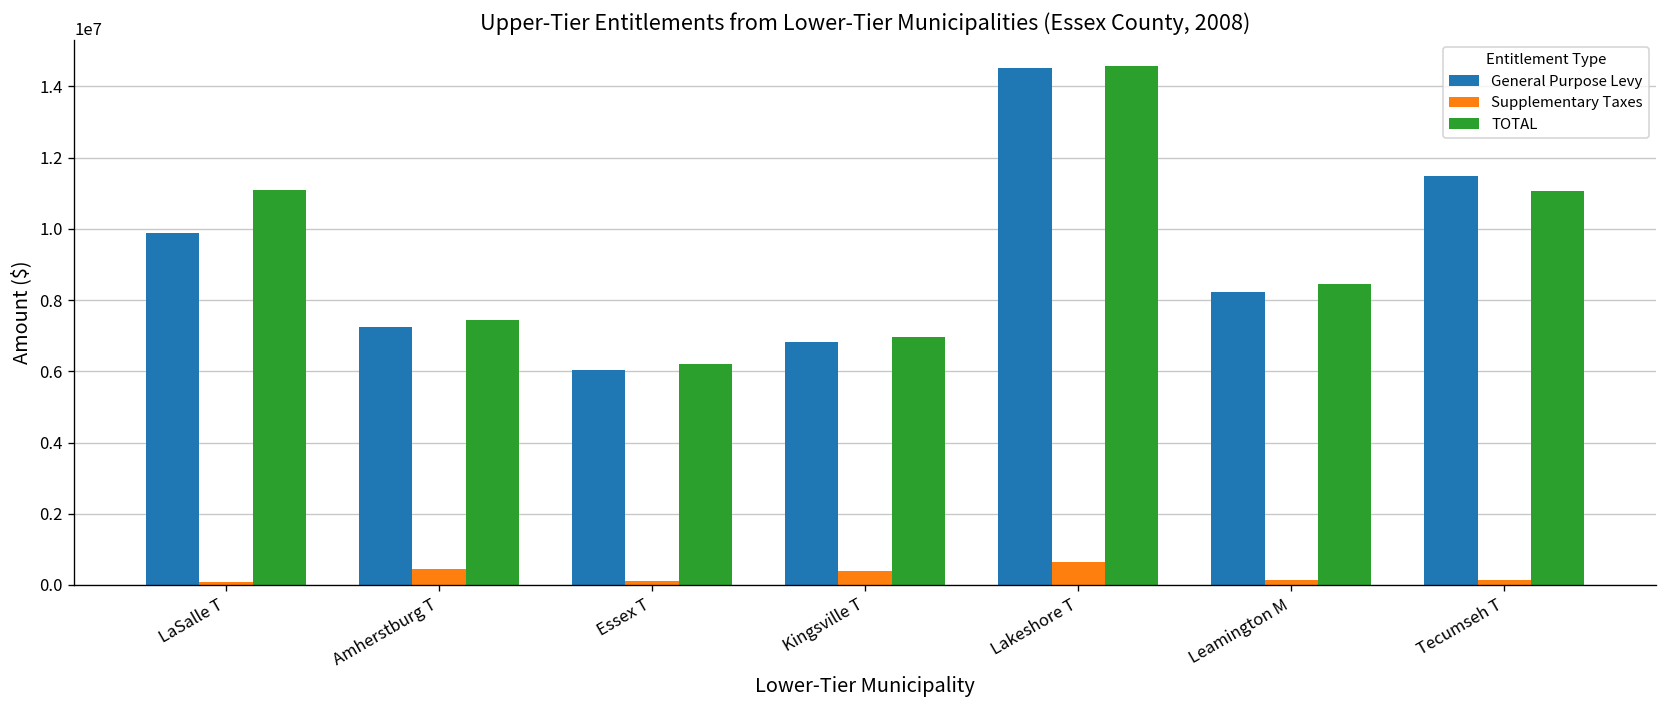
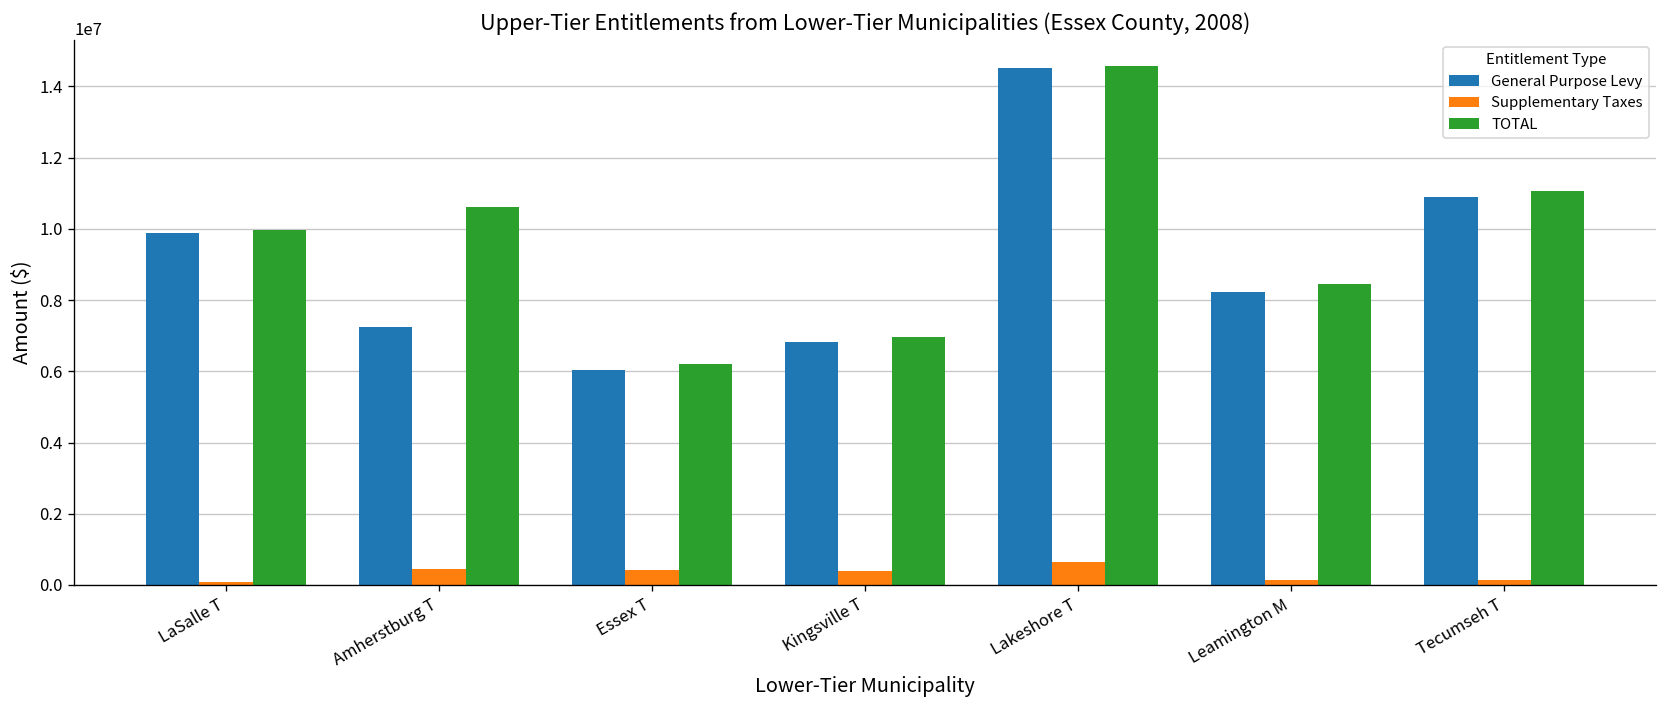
  {
    "General Purpose Levy": {
      "LaSalle T": 9900000,
      "Amherstburg T": 7200000,
      "Essex T": 6000000,
      "Kingsville T": 6800000,
      "Lakeshore T": 14500000,
      "Leamington M": 8200000,
-     "Tecumseh T": 11500000
+     "Tecumseh T": 10900000
    },
    "Supplementary Taxes": {
      "Amherstburg T": 500000,
-     "Essex T": 100000,
+     "Essex T": 400000,
      "Kingsville T": 400000,
      "Lakeshore T": 600000,
      "Leamington M": 100000,
      "Tecumseh T": 200000
    },
    "TOTAL": {
-     "LaSalle T": 11100000,
-     "Amherstburg T": 7400000,
+     "LaSalle T": 10000000,
+     "Amherstburg T": 10600000,
      "Essex T": 6200000,
      "Kingsville T": 7000000,
      "Lakeshore T": 14600000,
      "Leamington M": 8400000,
      "Tecumseh T": 11100000
    }
  }
